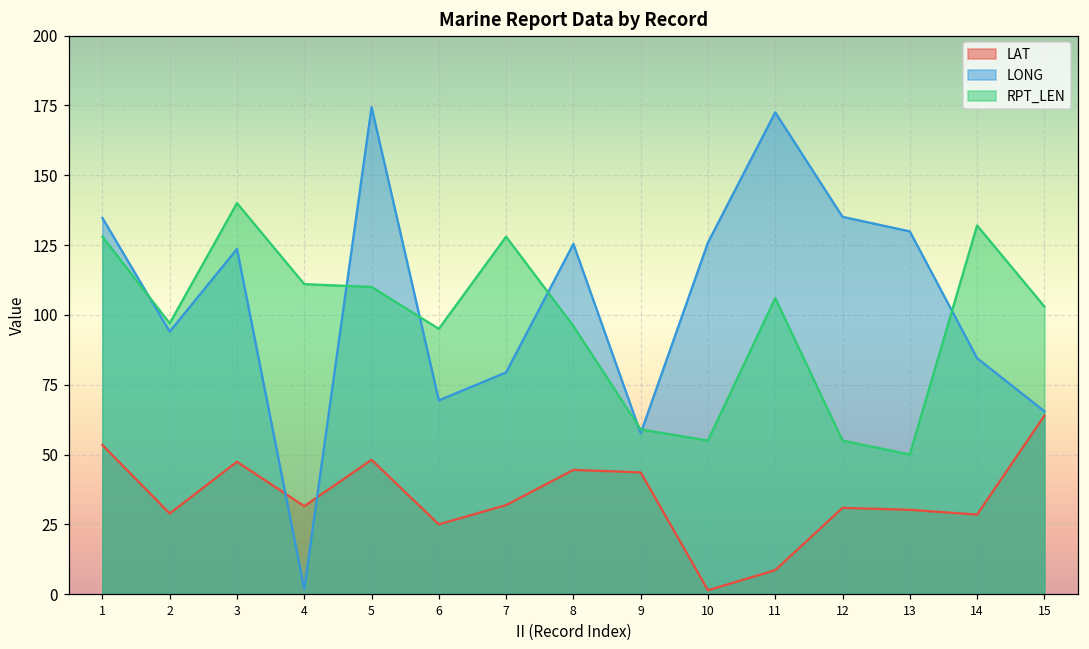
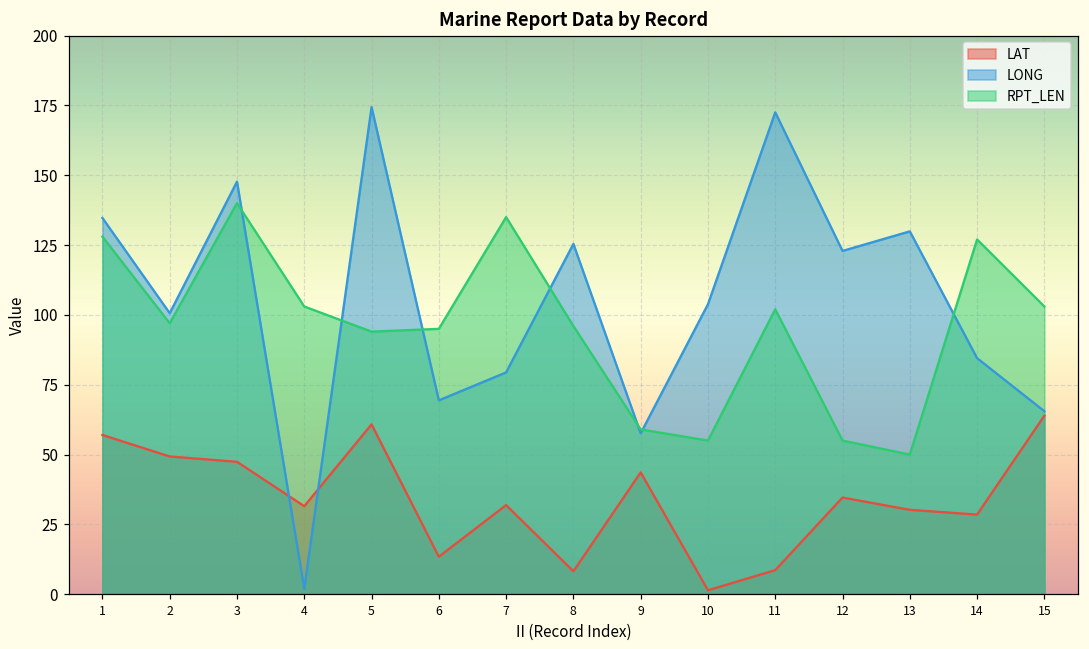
  {
    "LAT": {
-     "1": 53,
-     "2": 29,
+     "1": 57,
+     "2": 49,
      "3": 47,
      "4": 32,
-     "5": 48,
-     "6": 25,
+     "5": 61,
+     "6": 13,
      "7": 32,
-     "8": 45,
+     "8": 8,
      "9": 44,
      "10": 1,
      "11": 9,
-     "12": 31,
+     "12": 35,
      "13": 30,
      "14": 29,
      "15": 64
    },
    "LONG": {
      "1": 135,
-     "2": 94,
-     "3": 124,
+     "2": 101,
+     "3": 148,
      "4": 2,
      "5": 174,
      "6": 69,
      "7": 79,
      "8": 125,
      "9": 58,
-     "10": 126,
+     "10": 104,
      "11": 173,
-     "12": 135,
+     "12": 123,
      "13": 130,
      "14": 85,
      "15": 66
    },
    "RPT_LEN": {
      "1": 128,
      "2": 97,
      "3": 140,
-     "4": 111,
-     "5": 110,
+     "4": 103,
+     "5": 94,
      "6": 95,
-     "7": 128,
+     "7": 135,
      "8": 96,
      "9": 59,
      "10": 55,
-     "11": 106,
+     "11": 102,
      "12": 55,
      "13": 50,
-     "14": 132,
+     "14": 127,
      "15": 103
    }
  }
